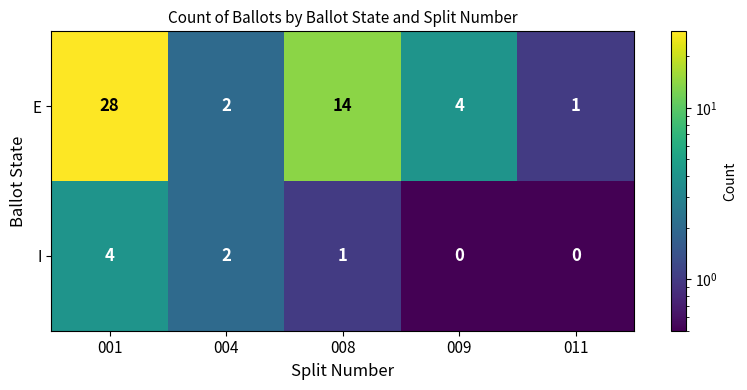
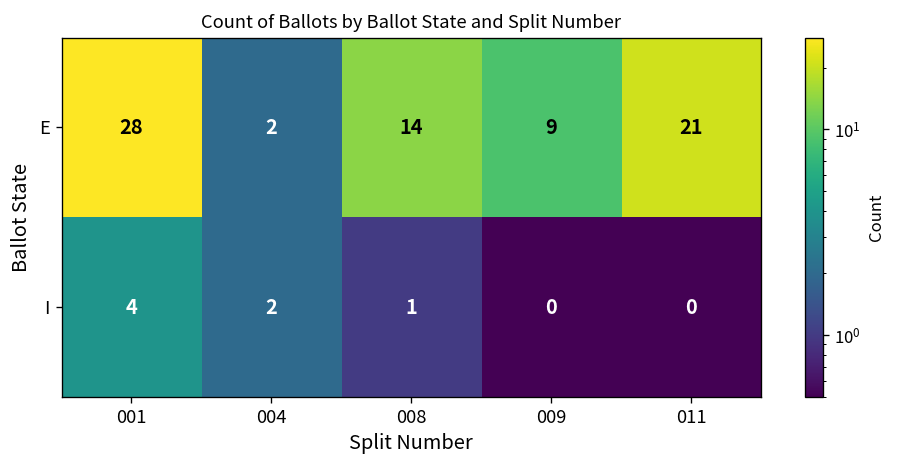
  {
    "E": {
      "001": 28,
      "004": 2,
      "008": 14,
-     "009": 4,
-     "011": 1
+     "009": 9,
+     "011": 21
    },
    "I": {
      "001": 4,
      "004": 2,
      "008": 1,
      "009": 0,
      "011": 0
    }
  }
